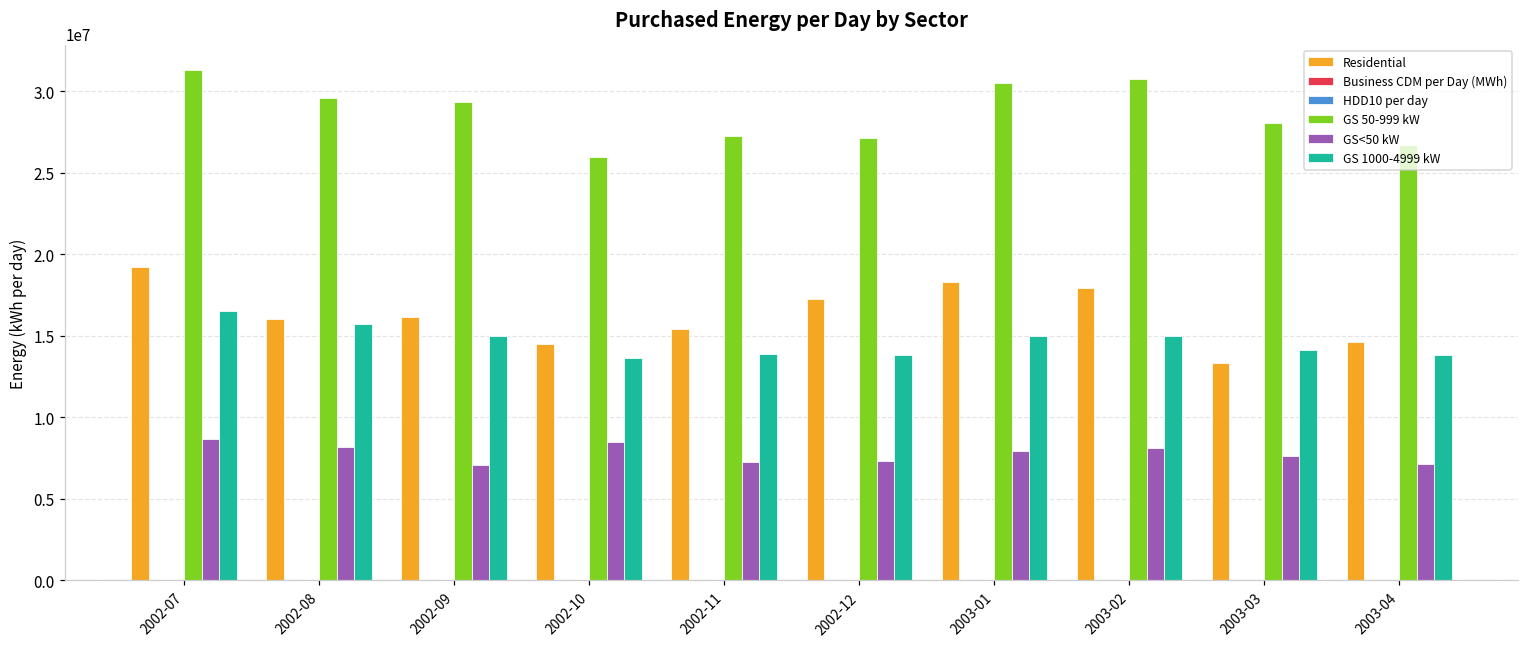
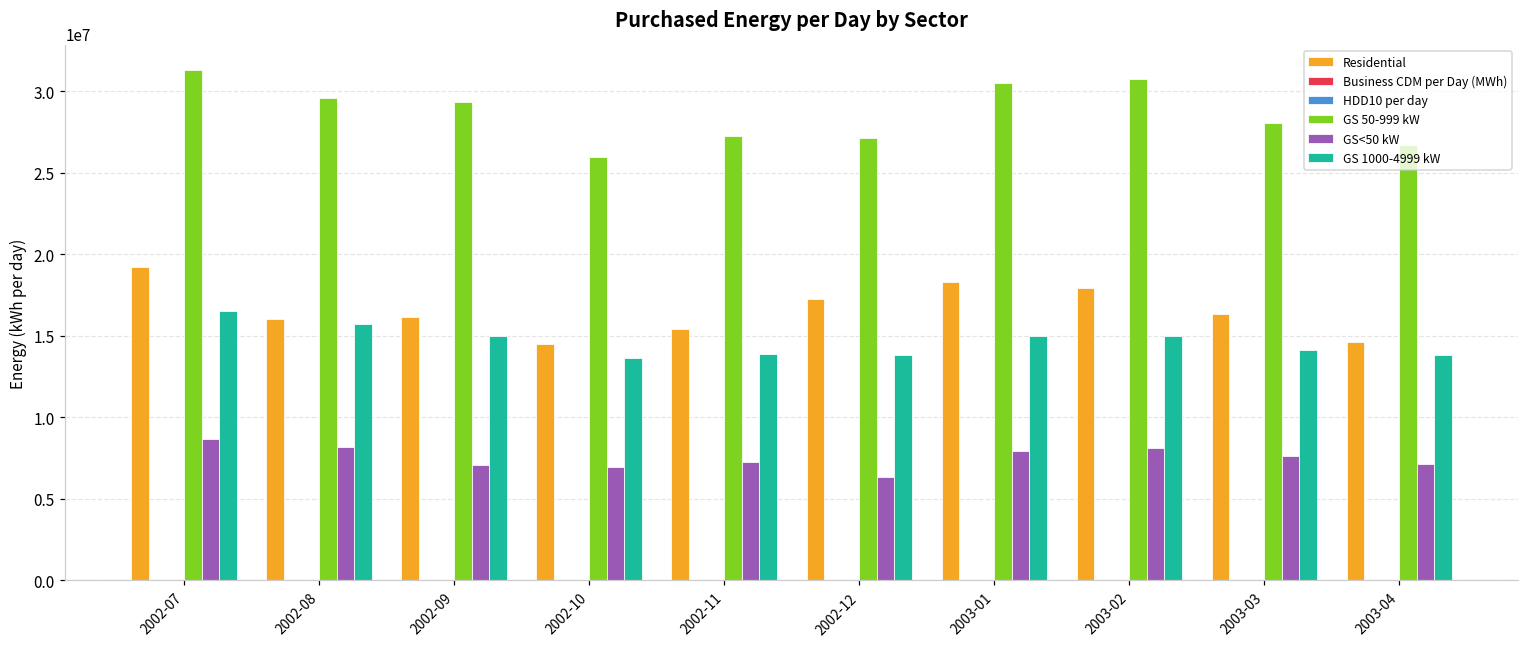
  {
    "Residential": {
      "2002-07": 19200000,
      "2002-08": 16000000,
      "2002-09": 16100000,
      "2002-10": 14500000,
      "2002-11": 15400000,
      "2002-12": 17300000,
      "2003-01": 18300000,
      "2003-02": 17900000,
-     "2003-03": 13400000,
+     "2003-03": 16300000,
      "2003-04": 14600000
    },
    "Business CDM per Day (MWh)": {
      "2002-07": 0,
      "2002-08": 0,
      "2002-09": 0,
      "2002-10": 0,
      "2002-11": 0,
      "2002-12": 0,
      "2003-01": 0,
      "2003-02": 0,
      "2003-03": 0,
      "2003-04": 0
    },
    "HDD10 per day": {
      "2002-07": 0,
      "2002-08": 0,
      "2002-09": 0
    },
    "GS 50-999 kW": {
      "2002-07": 31300000,
      "2002-08": 29600000,
      "2002-09": 29300000,
      "2002-10": 26000000,
      "2002-11": 27300000,
      "2002-12": 27100000,
      "2003-01": 30500000,
      "2003-02": 30700000,
      "2003-03": 28000000
    },
    "GS<50 kW": {
      "2002-07": 8600000,
      "2002-08": 8200000,
      "2002-09": 7100000,
-     "2002-10": 8500000,
+     "2002-10": 6900000,
      "2002-11": 7200000,
-     "2002-12": 7300000,
+     "2002-12": 6300000,
      "2003-01": 7900000,
      "2003-02": 8100000,
      "2003-03": 7600000,
      "2003-04": 7100000
    },
    "GS 1000-4999 kW": {
      "2002-07": 16500000,
      "2002-08": 15700000,
      "2002-09": 15000000,
      "2002-10": 13600000,
      "2002-11": 13900000,
      "2002-12": 13800000,
      "2003-01": 15000000,
      "2003-02": 15000000,
      "2003-03": 14100000,
      "2003-04": 13800000
    }
  }
